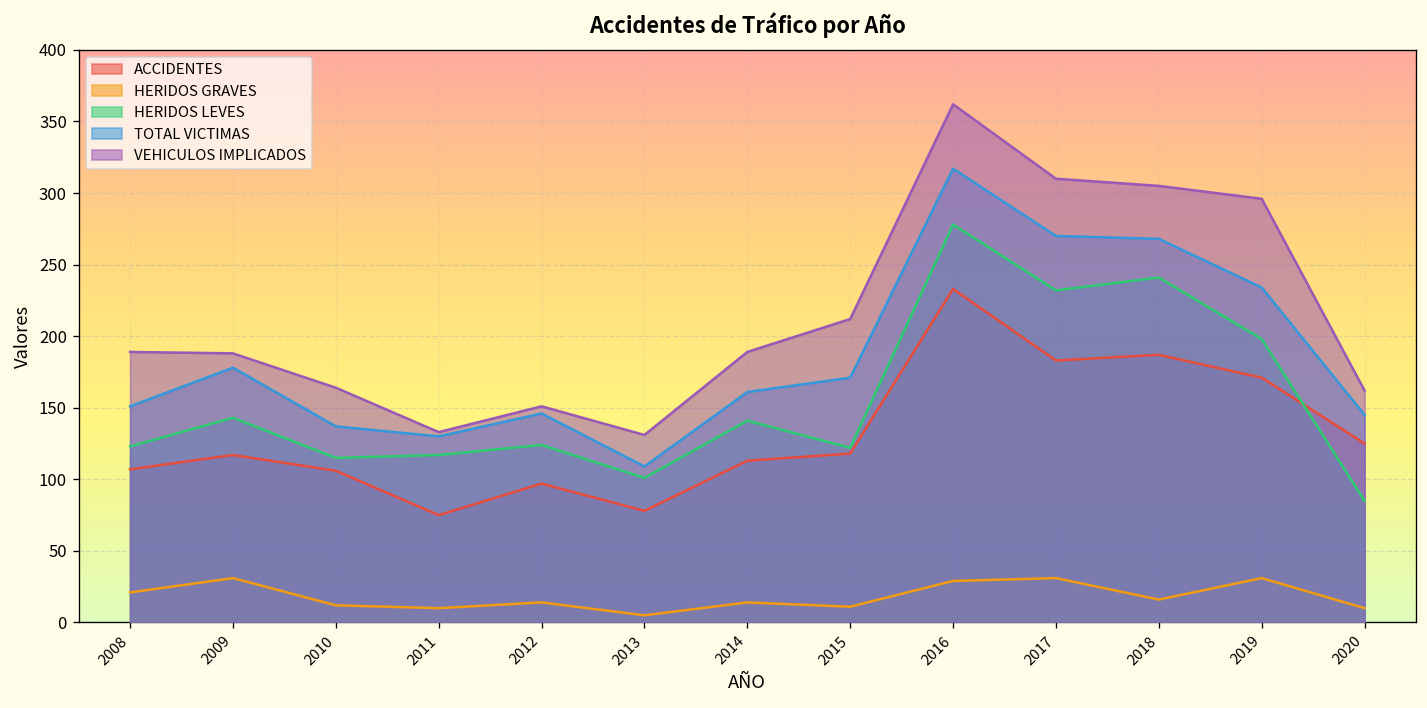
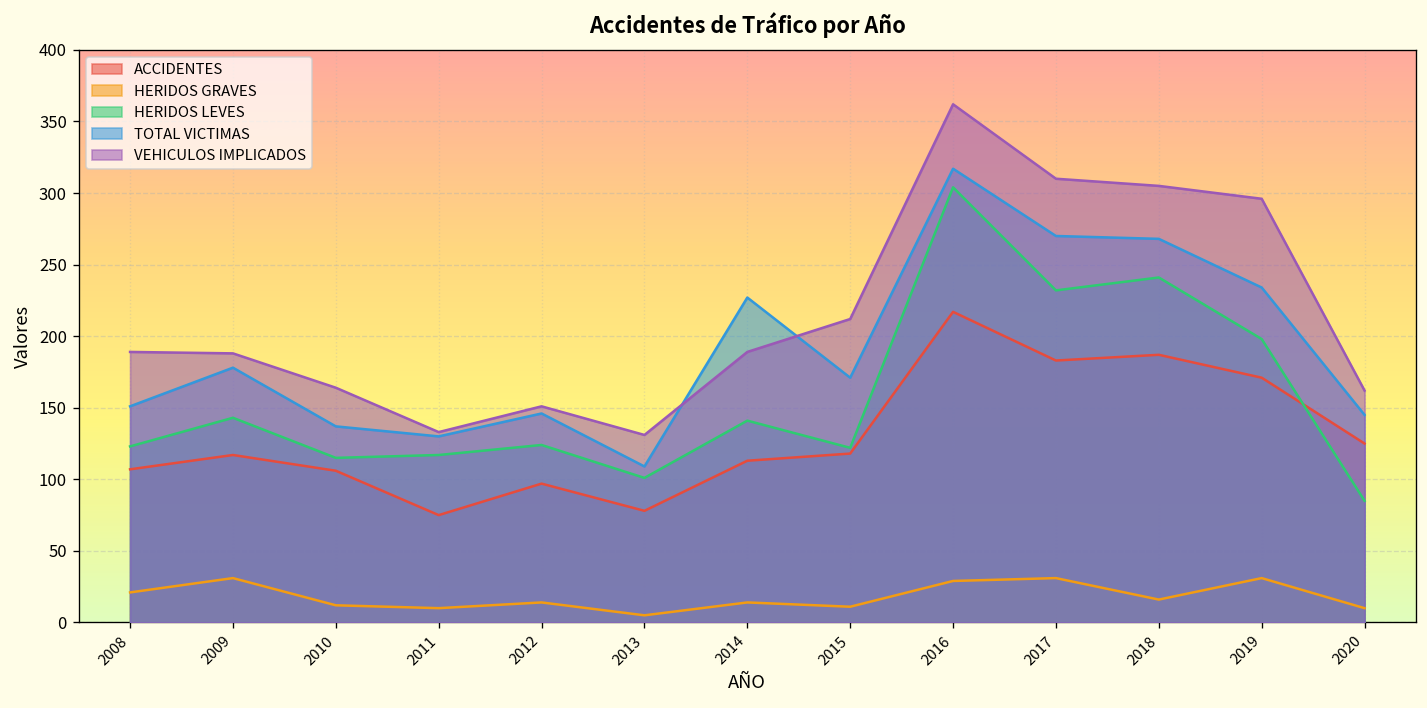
  {
    "ACCIDENTES": {
      "2008": 107,
      "2009": 117,
      "2010": 106,
      "2011": 75,
      "2012": 97,
      "2013": 78,
      "2014": 113,
      "2015": 118,
-     "2016": 233,
+     "2016": 217,
      "2017": 183,
      "2018": 187,
      "2019": 171,
      "2020": 125
    },
    "HERIDOS GRAVES": {
      "2008": 21,
      "2009": 31,
      "2010": 12,
      "2011": 10,
      "2012": 14,
      "2013": 5,
      "2014": 14,
      "2015": 11,
      "2016": 29,
      "2017": 31,
      "2018": 16,
      "2019": 31,
      "2020": 10
    },
    "HERIDOS LEVES": {
      "2008": 123,
      "2009": 143,
      "2010": 115,
      "2011": 117,
      "2012": 124,
      "2013": 101,
      "2014": 141,
      "2015": 122,
-     "2016": 278,
+     "2016": 304,
      "2017": 232,
      "2018": 241,
      "2019": 198,
      "2020": 85
    },
    "TOTAL VICTIMAS": {
      "2008": 151,
      "2009": 178,
      "2010": 137,
      "2011": 130,
      "2012": 146,
      "2013": 109,
-     "2014": 161,
+     "2014": 227,
      "2015": 171,
      "2016": 317,
      "2017": 270,
      "2018": 268,
      "2019": 234,
      "2020": 145
    },
    "VEHICULOS IMPLICADOS": {
      "2008": 189,
      "2009": 188,
      "2010": 164,
      "2011": 133,
      "2012": 151,
      "2013": 131,
      "2014": 189,
      "2015": 212,
      "2016": 362,
      "2017": 310,
      "2018": 305,
      "2019": 296,
      "2020": 162
    }
  }
